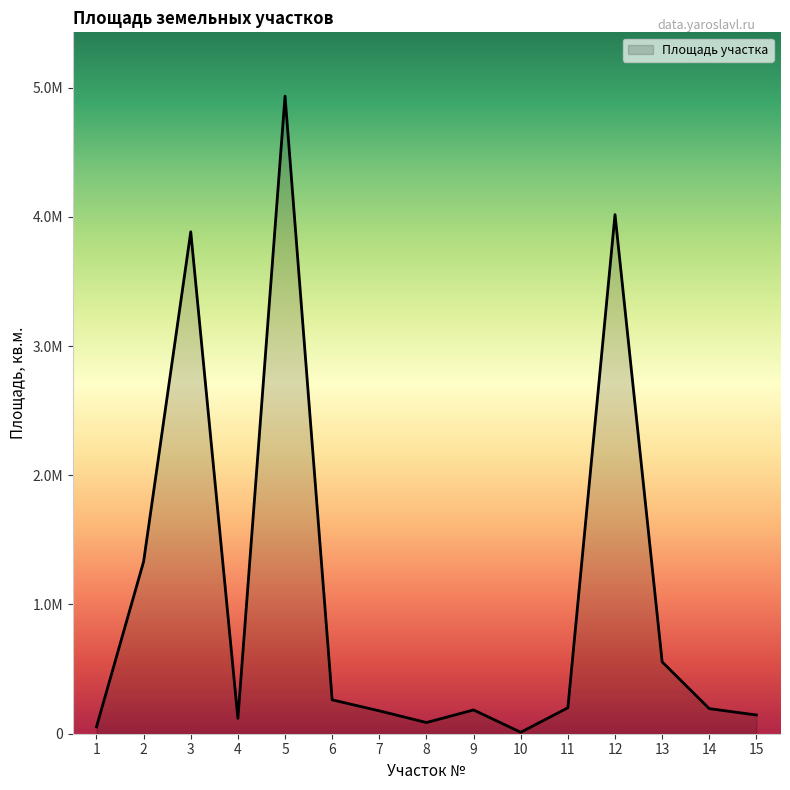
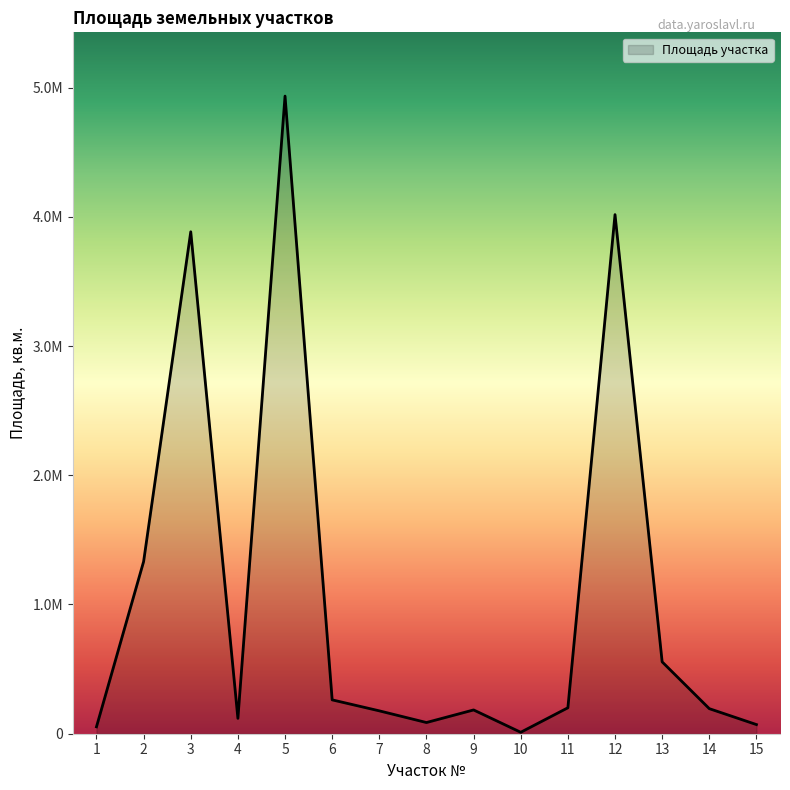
  {
    "1": 50000,
    "2": 1330000,
    "3": 3880000,
    "4": 120000,
    "5": 4930000,
    "6": 260000,
    "7": 180000,
    "8": 90000,
    "9": 180000,
    "10": 10000,
    "11": 200000,
    "12": 4020000,
    "13": 560000,
    "14": 190000,
-   "15": 150000
+   "15": 70000
  }
